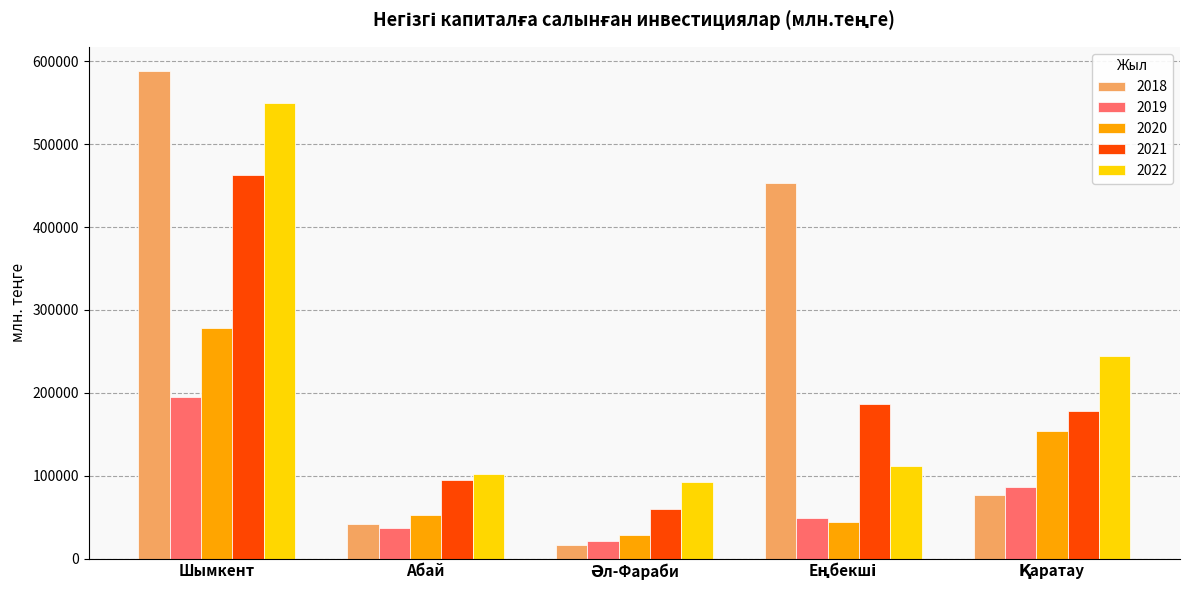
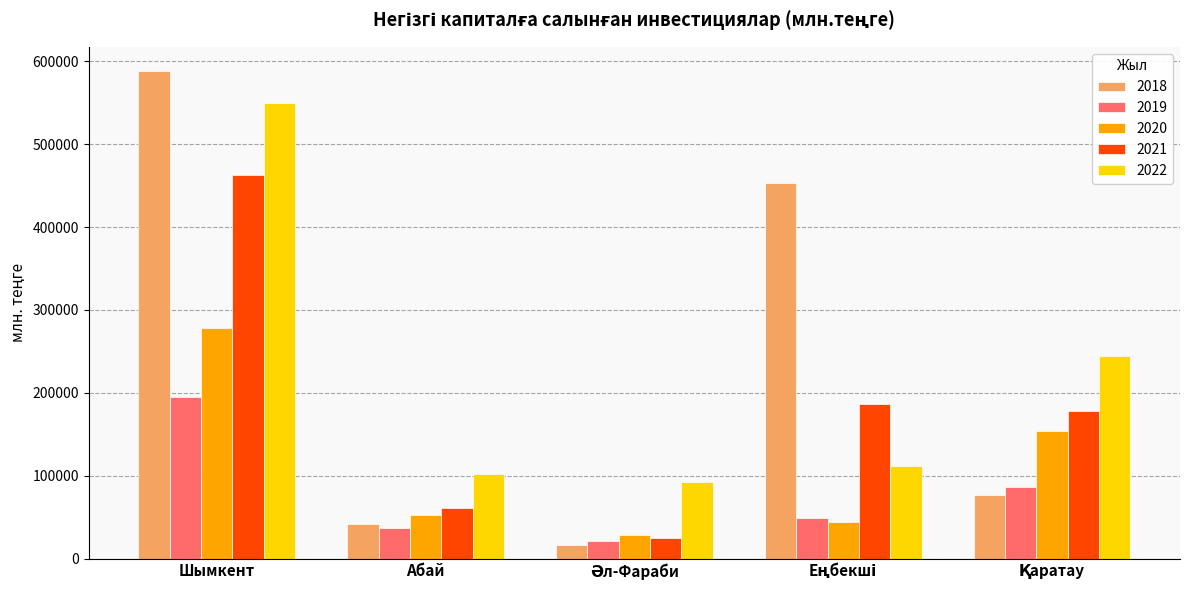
  {
    "2021": {
      "Шымкент": 460000,
-     "Абай": 90000,
-     "Әл-Фараби": 60000,
+     "Абай": 60000,
+     "Әл-Фараби": 20000,
      "Еңбекші": 190000,
      "Қаратау": 180000
    }
  }
